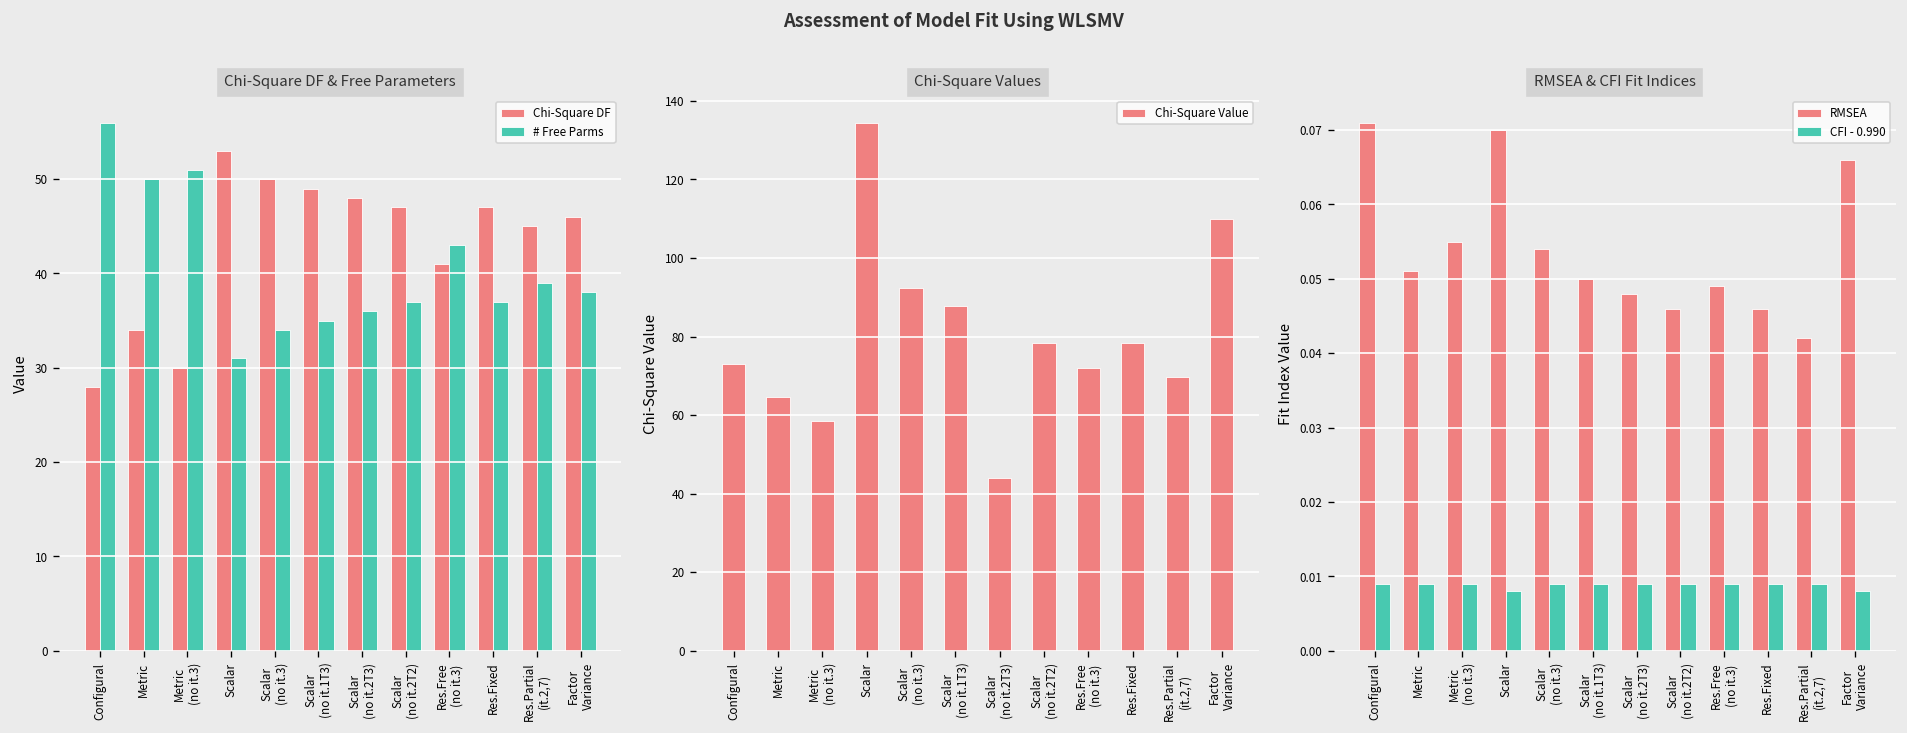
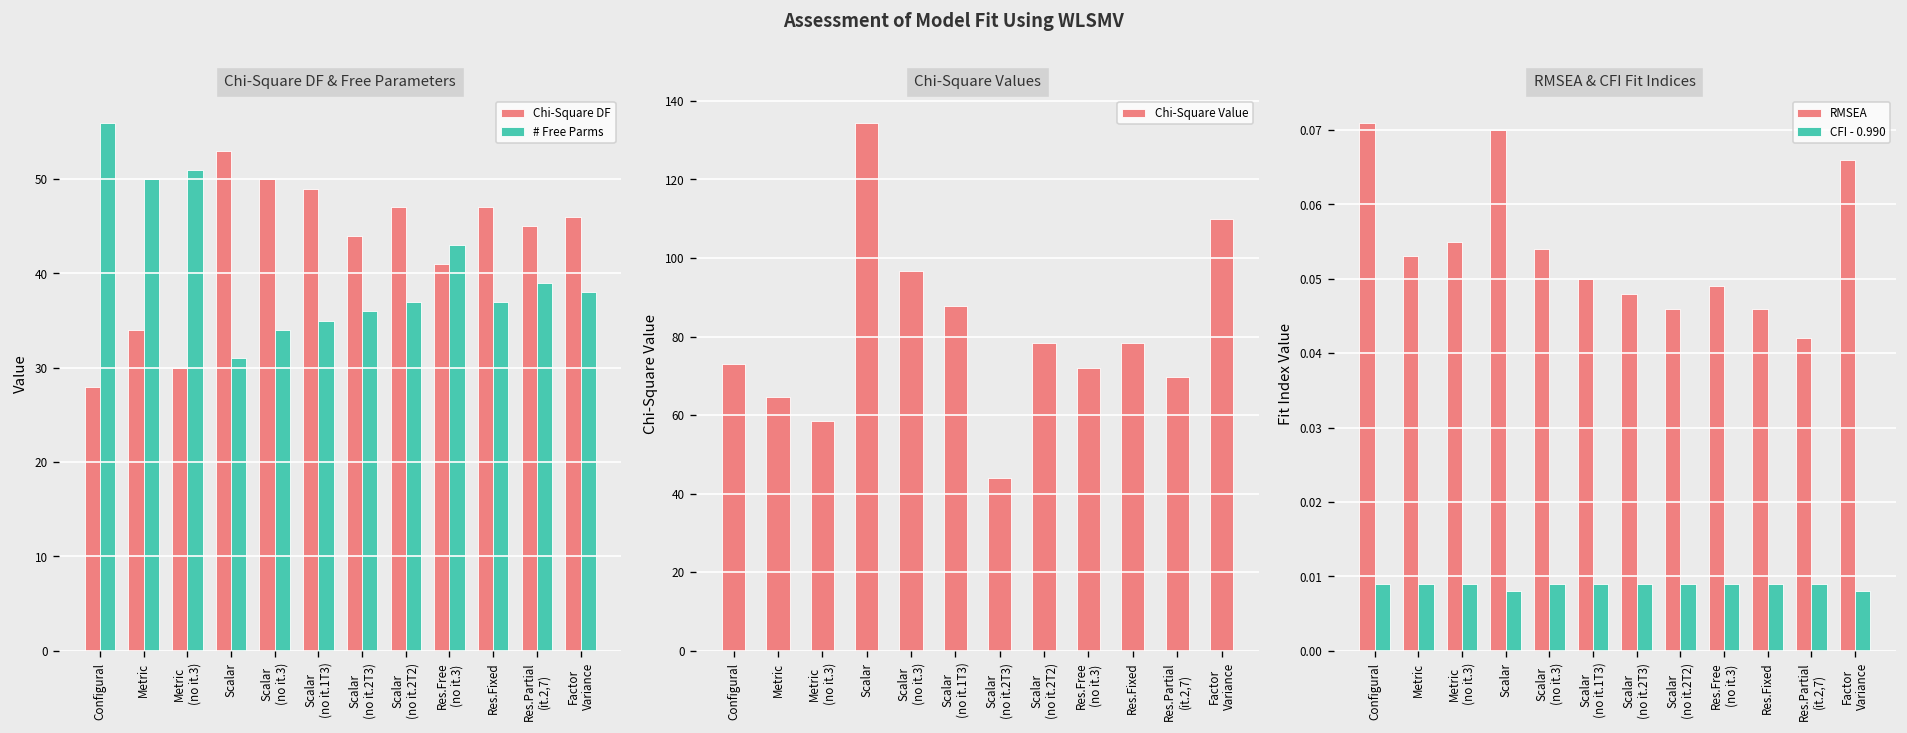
  {
    "Chi-Square DF & Free Parameters": {
      "Chi-Square DF": {
        "Configural": 28,
        "Metric": 34,
        "Metric (no it.3)": 30,
        "Scalar": 53,
        "Scalar (no it.3)": 50,
        "Scalar (no it.1T3)": 49,
-       "Scalar (no it.2T3)": 48,
+       "Scalar (no it.2T3)": 44,
        "Scalar (no it.2T2)": 47,
        "Res.Free (no it.3)": 41,
        "Res.Fixed": 47,
        "Res.Partial (it.2,7)": 45,
        "Factor Variance": 46
      },
      "# Free Parms": {
        "Configural": 56,
        "Metric": 50,
        "Metric (no it.3)": 51,
        "Scalar": 31,
        "Scalar (no it.3)": 34,
        "Scalar (no it.1T3)": 35,
        "Scalar (no it.2T3)": 36,
        "Scalar (no it.2T2)": 37,
        "Res.Free (no it.3)": 43,
        "Res.Fixed": 37,
        "Res.Partial (it.2,7)": 39,
        "Factor Variance": 38
      }
    },
    "Chi-Square Values": {
      "Configural": 73,
      "Metric": 65,
      "Metric (no it.3)": 59,
      "Scalar": 134,
-     "Scalar (no it.3)": 92,
+     "Scalar (no it.3)": 97,
      "Scalar (no it.1T3)": 88,
      "Scalar (no it.2T3)": 44,
      "Scalar (no it.2T2)": 78,
      "Res.Free (no it.3)": 72,
      "Res.Fixed": 78,
      "Res.Partial (it.2,7)": 70,
      "Factor Variance": 110
    },
    "RMSEA & CFI Fit Indices": {
      "RMSEA": {
        "Configural": 0.071,
-       "Metric": 0.051,
+       "Metric": 0.053,
        "Metric (no it.3)": 0.055,
        "Scalar": 0.070,
        "Scalar (no it.3)": 0.054,
        "Scalar (no it.1T3)": 0.050,
        "Scalar (no it.2T3)": 0.048,
        "Scalar (no it.2T2)": 0.046,
        "Res.Free (no it.3)": 0.049,
        "Res.Fixed": 0.046,
        "Res.Partial (it.2,7)": 0.042,
        "Factor Variance": 0.066
      },
      "CFI - 0.990": {
        "Configural": 0.009,
        "Metric": 0.009,
        "Metric (no it.3)": 0.009,
        "Scalar": 0.008,
        "Scalar (no it.3)": 0.009,
        "Scalar (no it.1T3)": 0.009,
        "Scalar (no it.2T3)": 0.009,
        "Scalar (no it.2T2)": 0.009,
        "Res.Free (no it.3)": 0.009,
        "Res.Fixed": 0.009,
        "Res.Partial (it.2,7)": 0.009,
        "Factor Variance": 0.008
      }
    }
  }
